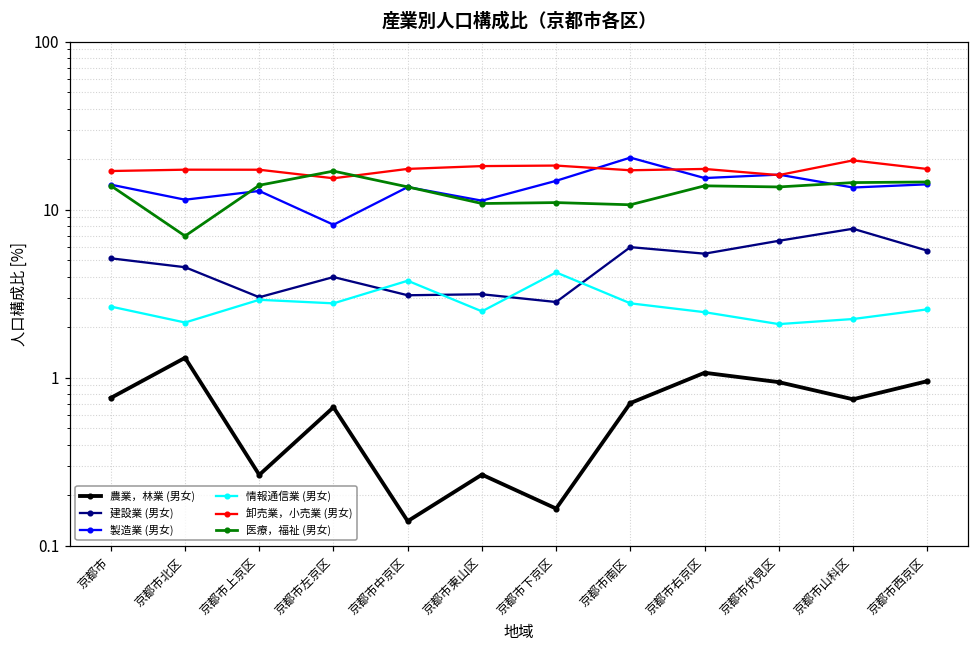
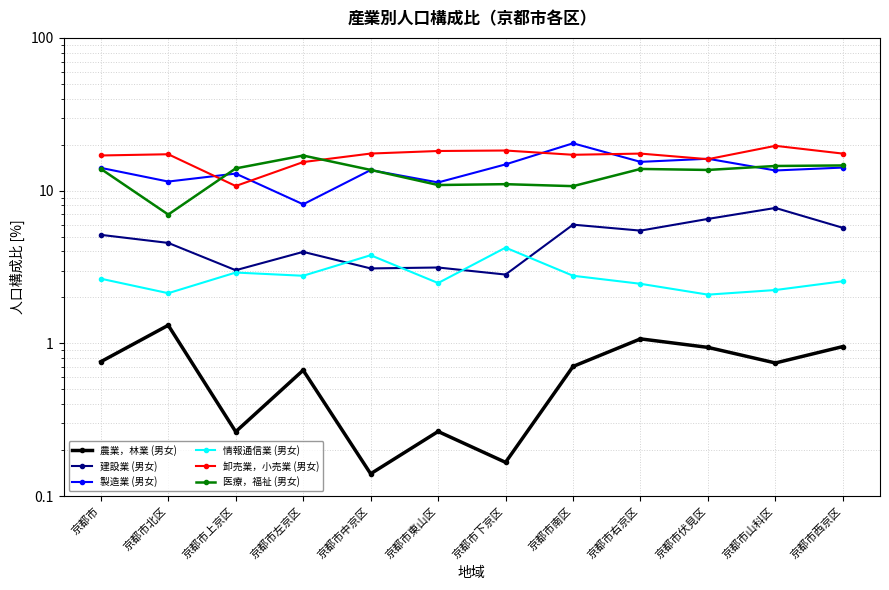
  {
    "農業，林業 (男女)": {
      "京都市": 0.8,
      "京都市北区": 1.3,
      "京都市上京区": 0.26,
      "京都市左京区": 0.7,
      "京都市中京区": 0.14,
      "京都市東山区": 0.27,
      "京都市下京区": 0.17,
      "京都市南区": 0.7,
      "京都市右京区": 1.1,
      "京都市伏見区": 0.9,
      "京都市山科区": 0.7,
      "京都市西京区": 1.0
    },
    "建設業 (男女)": {
      "京都市": 5,
      "京都市北区": 4.5,
      "京都市左京区": 4,
      "京都市中京区": 3,
      "京都市東山区": 3.1,
      "京都市下京区": 2.8,
      "京都市南区": 6,
      "京都市右京区": 5.5,
      "京都市伏見区": 6.5,
      "京都市山科区": 8,
      "京都市西京区": 5.7
    },
    "製造業 (男女)": {
      "京都市北区": 11,
      "京都市上京区": 13,
      "京都市左京区": 8,
      "京都市東山区": 11,
      "京都市下京区": 15,
      "京都市南区": 20,
      "京都市右京区": 15,
      "京都市山科区": 14
    },
    "情報通信業 (男女)": {
      "京都市": 2.7,
      "京都市北区": 2.1,
      "京都市左京区": 2.8,
      "京都市中京区": 3.8,
      "京都市東山区": 2.5,
      "京都市下京区": 4.2,
      "京都市南区": 2.8,
      "京都市右京区": 2.5,
      "京都市伏見区": 2.1,
      "京都市山科区": 2.2,
      "京都市西京区": 2.6
    },
    "卸売業，小売業 (男女)": {
      "京都市": 17,
      "京都市北区": 17,
-     "京都市上京区": 17,
+     "京都市上京区": 11,
      "京都市左京区": 15,
      "京都市中京区": 17,
      "京都市東山区": 18,
      "京都市下京区": 18,
      "京都市南区": 17,
      "京都市右京区": 17,
      "京都市山科区": 20,
      "京都市西京区": 17
    },
    "医療，福祉 (男女)": {
      "京都市北区": 7,
      "京都市上京区": 14,
      "京都市左京区": 17,
      "京都市東山区": 11,
      "京都市下京区": 11,
      "京都市南区": 11,
      "京都市右京区": 14,
      "京都市伏見区": 14,
      "京都市山科区": 15
    }
  }
